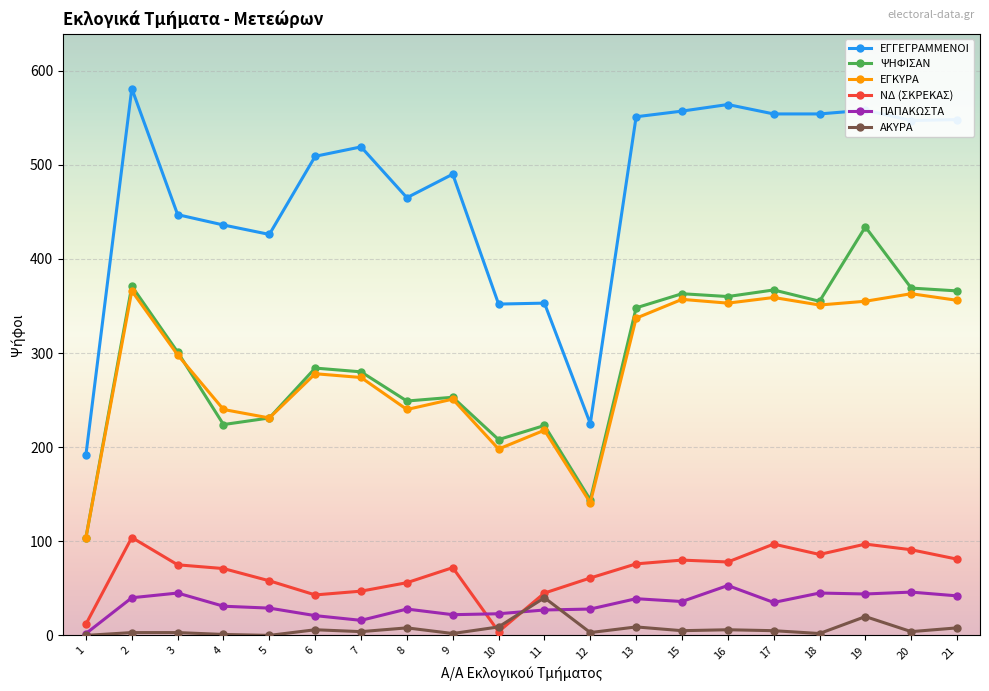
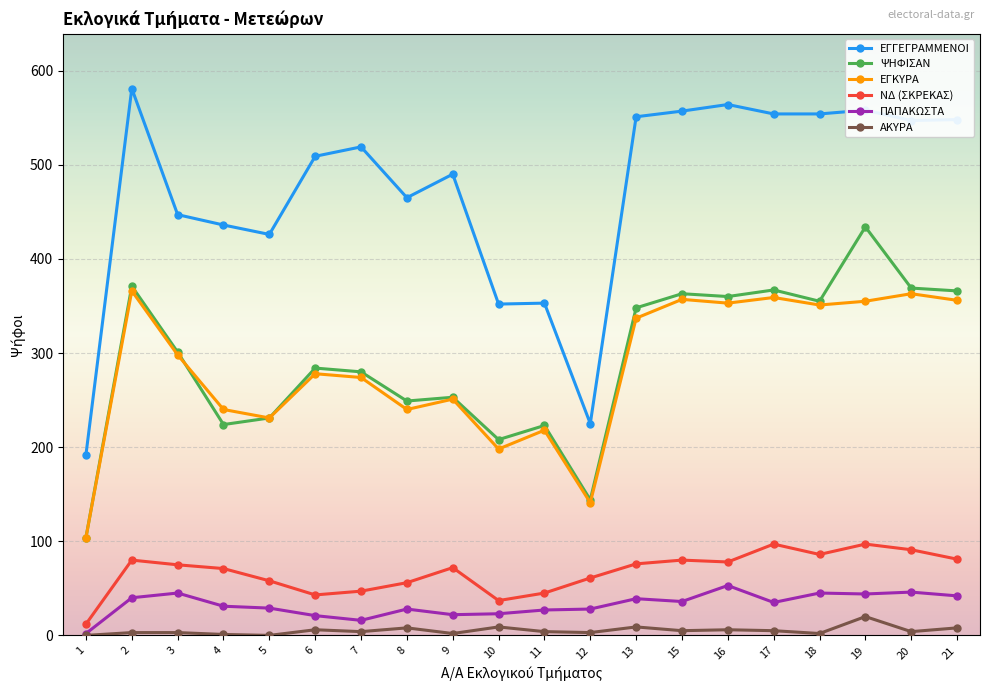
  {
    "ΕΓΓΕΓΡΑΜΜΕΝΟΙ": {
      "1": 190,
      "2": 580,
      "3": 450,
      "4": 440,
      "5": 430,
      "6": 510,
      "7": 520,
      "8": 470,
      "9": 490,
      "10": 350,
      "11": 350,
      "12": 230,
      "13": 550,
      "15": 560,
      "16": 560,
      "17": 550,
      "18": 550
    },
    "ΨΗΦΙΣΑΝ": {
      "2": 370,
      "3": 300,
      "4": 220,
      "6": 280,
      "7": 280,
      "8": 250,
      "10": 210,
      "11": 220,
      "12": 140,
      "13": 350,
      "15": 360,
      "16": 360,
      "17": 370,
      "18": 360,
      "19": 430,
      "20": 370,
      "21": 370
    },
    "ΕΓΚΥΡΑ": {
      "2": 370,
      "3": 300,
      "4": 240,
      "6": 280,
      "7": 270,
      "8": 240,
      "10": 200,
      "11": 220,
      "12": 140,
      "13": 340,
      "15": 360,
      "16": 350,
      "17": 360,
      "18": 350,
      "19": 360,
      "20": 360,
      "21": 360
    },
    "ΝΔ (ΣΚΡΕΚΑΣ)": {
      "1": 10,
-     "2": 100,
+     "2": 80,
      "3": 80,
      "4": 70,
      "5": 60,
      "6": 40,
      "7": 50,
      "8": 60,
      "9": 70,
-     "10": 0,
+     "10": 40,
      "11": 50,
      "12": 60,
      "13": 80,
      "15": 80,
      "16": 80,
      "17": 100,
      "18": 90,
      "19": 100,
      "20": 90,
      "21": 80
    },
    "ΠΑΠΑΚΩΣΤΑ": {
      "2": 40,
      "3": 50,
      "4": 30,
      "5": 30,
      "6": 20,
      "7": 20,
      "8": 30,
      "9": 20,
      "10": 20,
      "11": 30,
      "12": 30,
      "13": 40,
      "15": 40,
      "16": 50,
      "17": 40,
      "18": 50,
      "19": 40,
      "20": 50,
      "21": 40
    },
    "ΑΚΥΡΑ": {
      "2": 0,
      "3": 0,
      "4": 0,
      "5": 0,
      "6": 10,
      "7": 0,
      "8": 10,
      "9": 0,
      "10": 10,
-     "11": 40,
+     "11": 0,
      "12": 0,
      "13": 10,
      "15": 10,
      "16": 10,
      "17": 10,
      "18": 0,
      "19": 20,
      "20": 0,
      "21": 10
    }
  }
